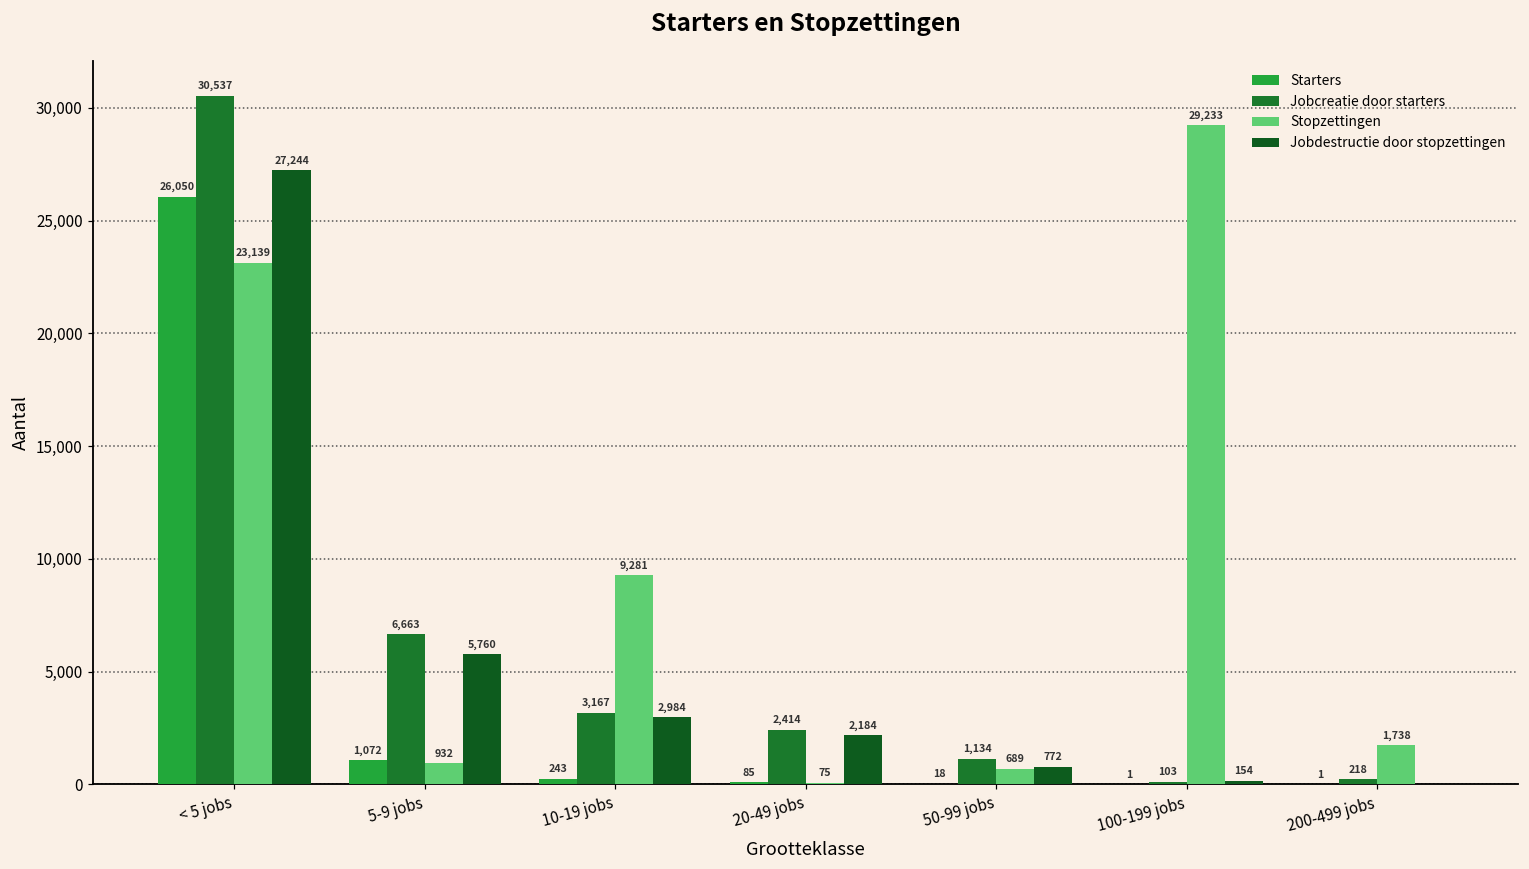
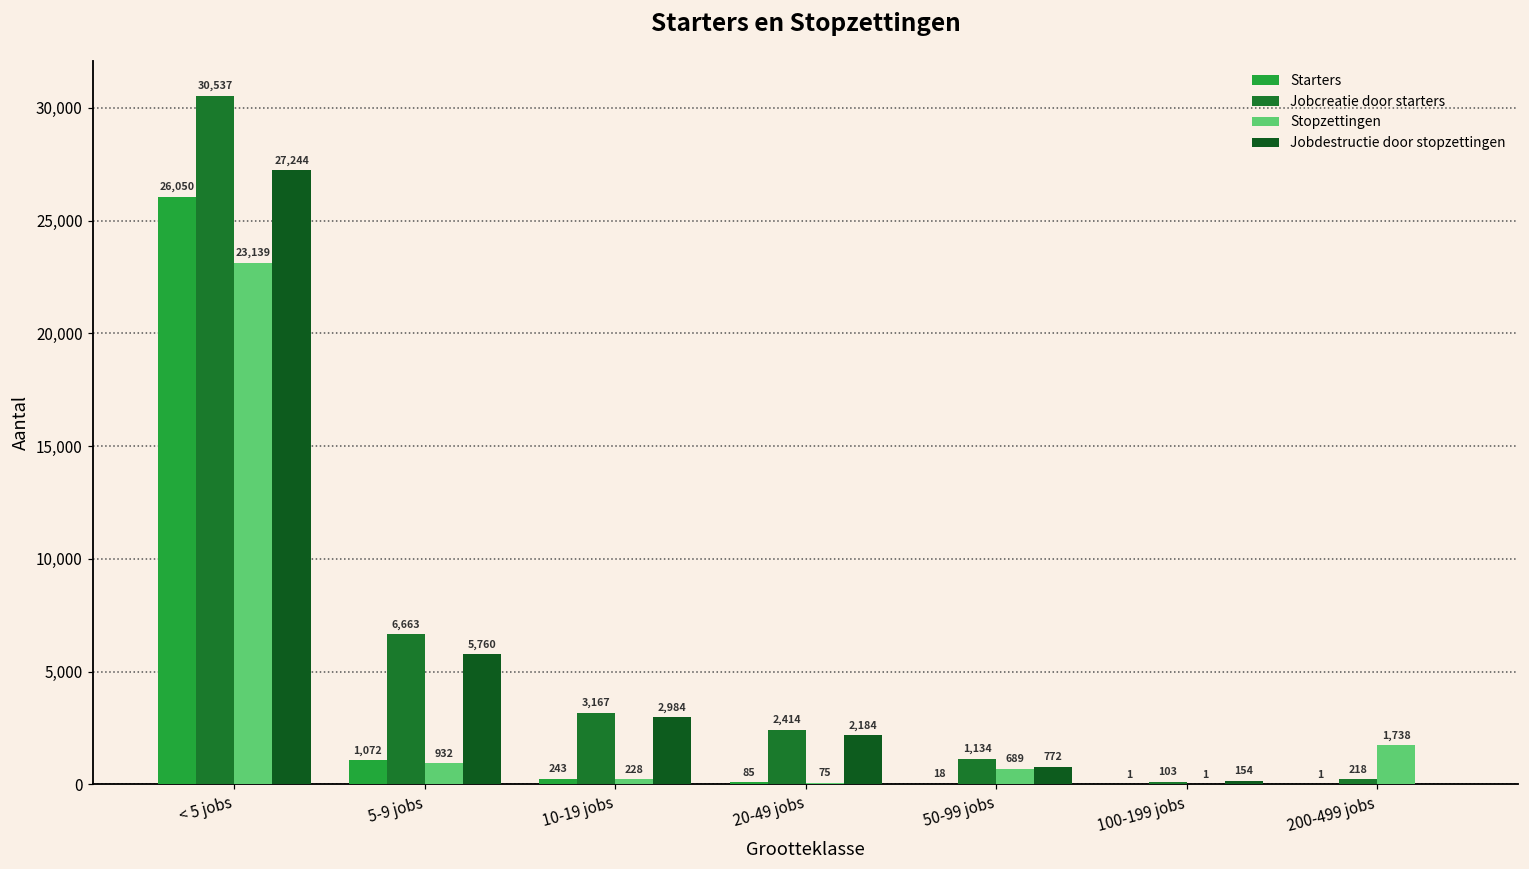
  {
    "Stopzettingen": {
      "< 5 jobs": "23,139",
      "5-9 jobs": "932",
-     "10-19 jobs": "9,281",
+     "10-19 jobs": "228",
      "20-49 jobs": "75",
      "50-99 jobs": "689",
-     "100-199 jobs": "29,233",
+     "100-199 jobs": "1",
      "200-499 jobs": "1,738"
    }
  }
